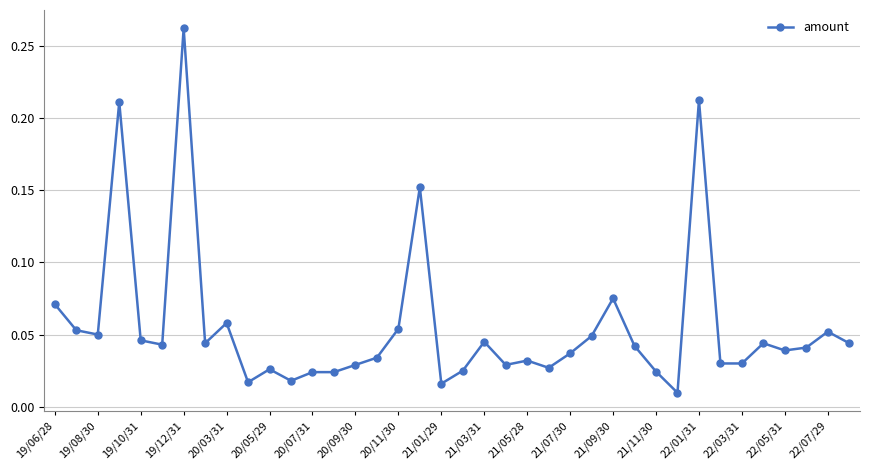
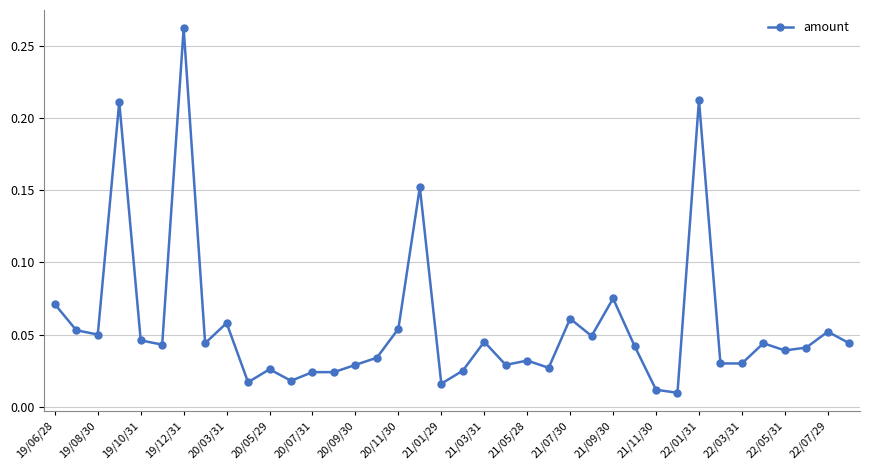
  {
    "19/06/28": 0.071,
    "19/08/30": 0.050,
    "19/10/31": 0.046,
    "19/12/31": 0.262,
    "20/03/31": 0.058,
    "20/05/29": 0.026,
    "20/07/31": 0.024,
    "20/09/30": 0.029,
    "20/11/30": 0.054,
    "21/01/29": 0.016,
    "21/03/31": 0.045,
    "21/05/28": 0.032,
-   "21/07/30": 0.037,
+   "21/07/30": 0.061,
    "21/09/30": 0.075,
-   "21/11/30": 0.024,
+   "21/11/30": 0.012,
    "22/01/31": 0.212,
    "22/03/31": 0.030,
    "22/05/31": 0.039,
    "22/07/29": 0.052
  }
